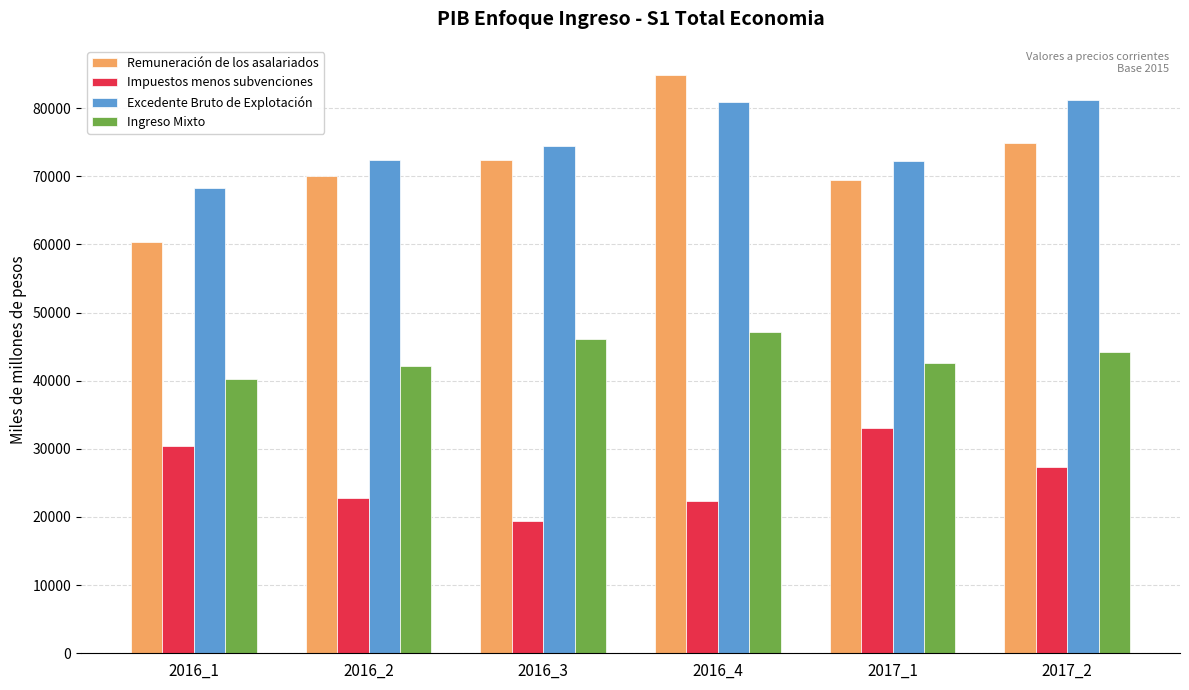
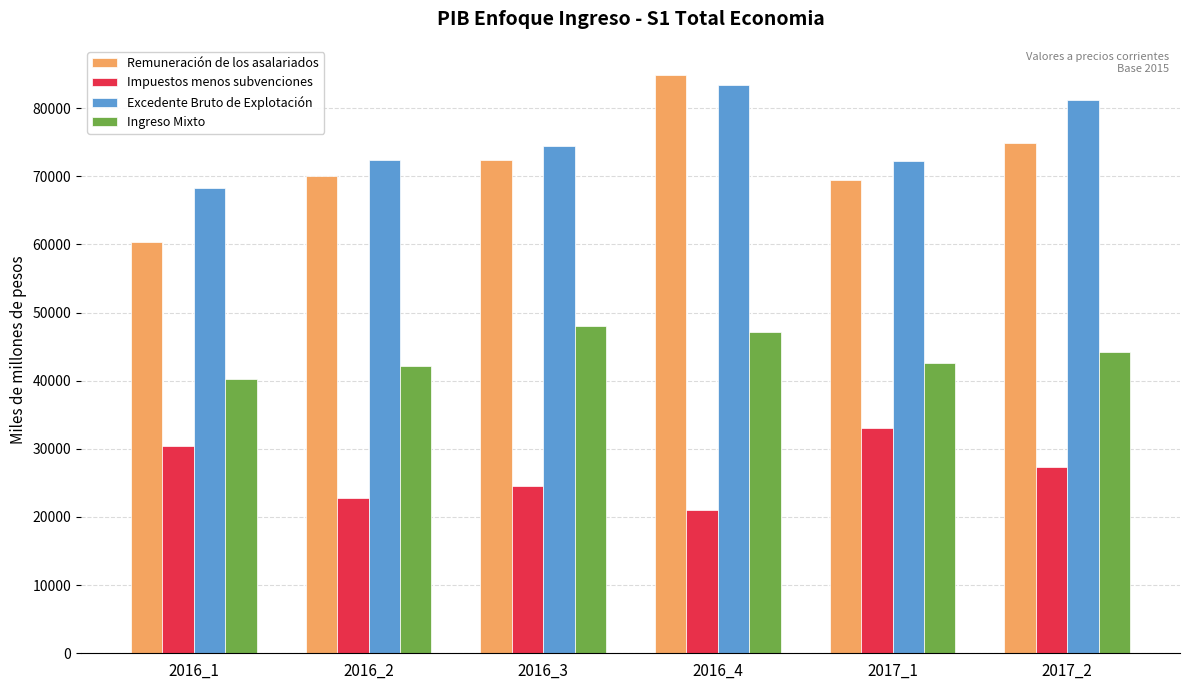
  {
    "Remuneración de los asalariados": {
      "2016_1": 60000,
      "2016_2": 70000,
      "2016_3": 72000,
      "2016_4": 85000,
      "2017_1": 69000,
      "2017_2": 75000
    },
    "Impuestos menos subvenciones": {
      "2016_1": 30000,
      "2016_2": 23000,
-     "2016_3": 19000,
-     "2016_4": 22000,
+     "2016_3": 25000,
+     "2016_4": 21000,
      "2017_1": 33000,
      "2017_2": 27000
    },
    "Excedente Bruto de Explotación": {
      "2016_1": 68000,
      "2016_2": 72000,
      "2016_3": 74000,
-     "2016_4": 81000,
+     "2016_4": 83000,
      "2017_1": 72000,
      "2017_2": 81000
    },
    "Ingreso Mixto": {
      "2016_1": 40000,
      "2016_2": 42000,
-     "2016_3": 46000,
+     "2016_3": 48000,
      "2016_4": 47000,
      "2017_1": 43000,
      "2017_2": 44000
    }
  }
